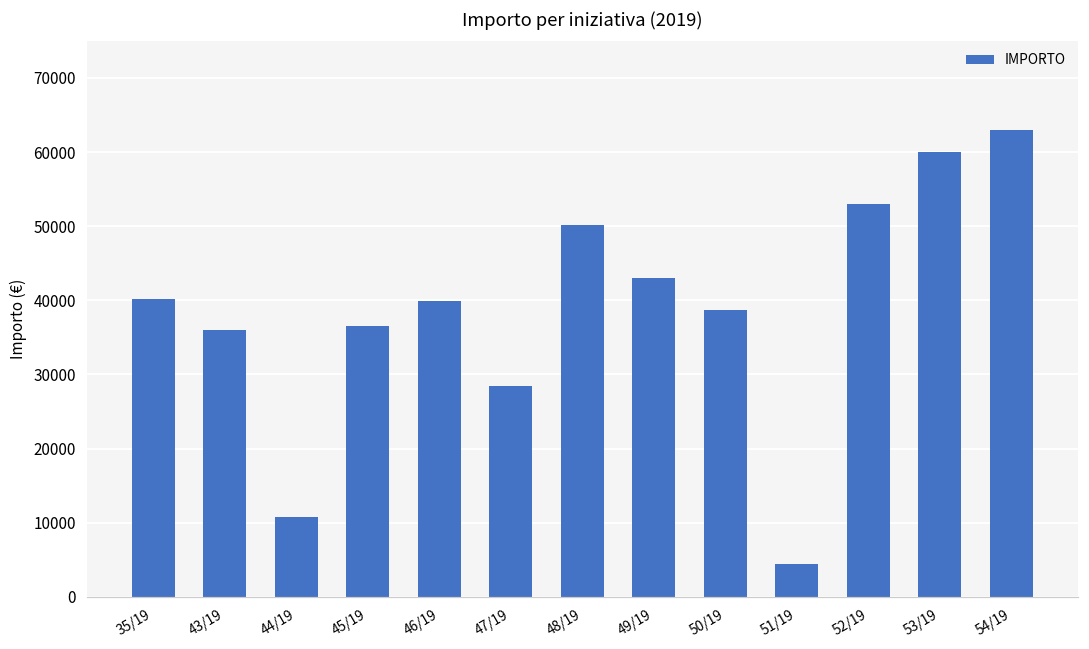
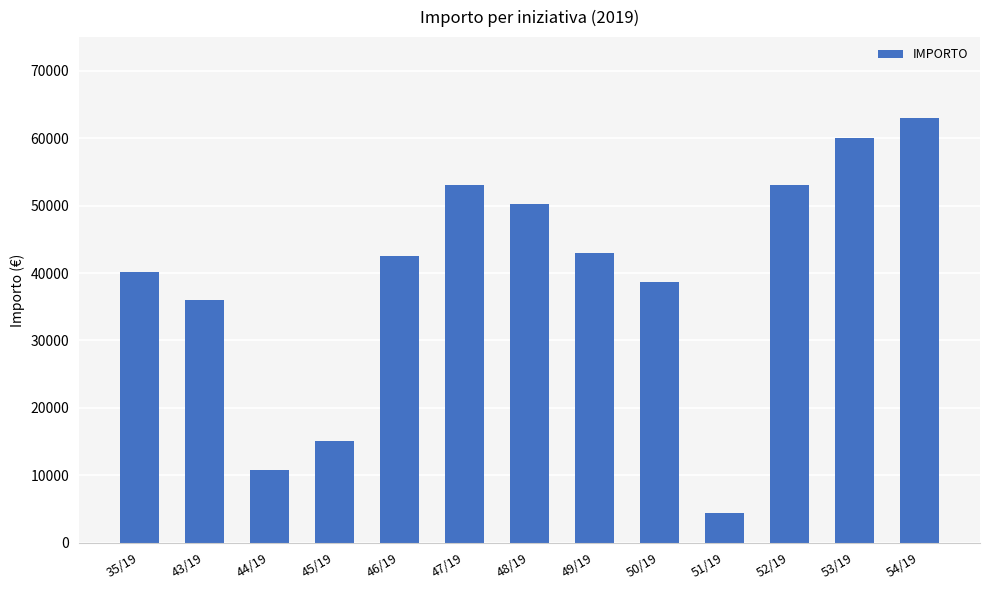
  {
    "35/19": 40000,
    "43/19": 36000,
    "44/19": 11000,
-   "45/19": 37000,
-   "46/19": 40000,
-   "47/19": 28000,
+   "45/19": 15000,
+   "46/19": 43000,
+   "47/19": 53000,
    "48/19": 50000,
    "49/19": 43000,
    "50/19": 39000,
    "51/19": 4000,
    "52/19": 53000,
    "53/19": 60000,
    "54/19": 63000
  }
